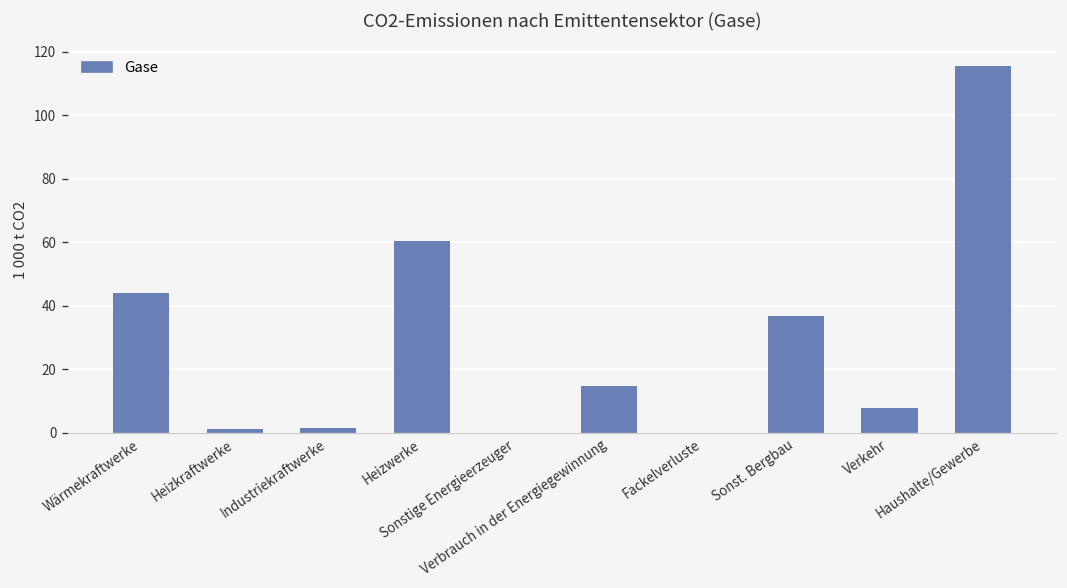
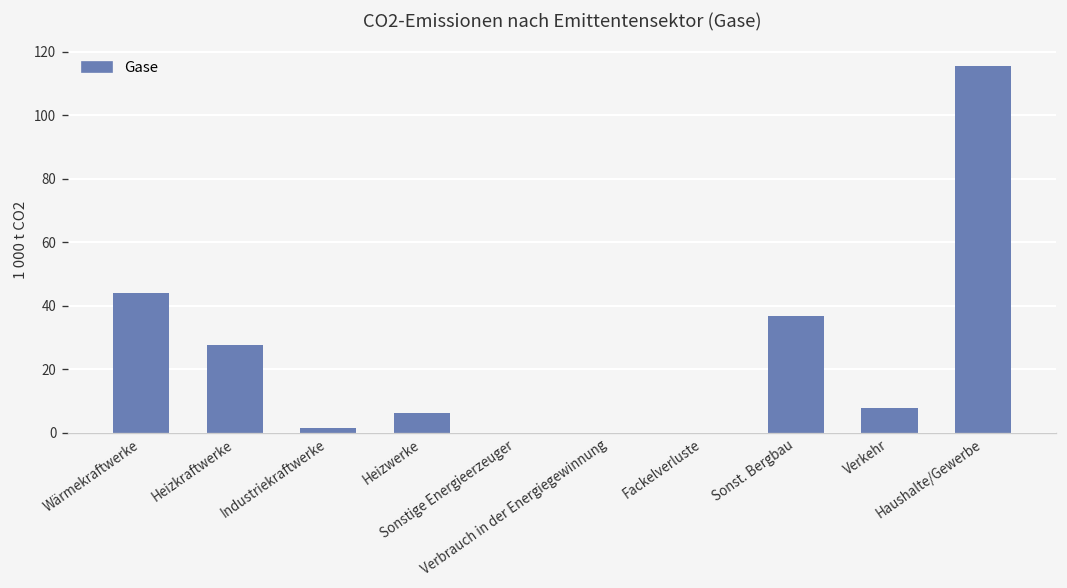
  {
    "Wärmekraftwerke": 44,
-   "Heizkraftwerke": 1,
+   "Heizkraftwerke": 28,
    "Industriekraftwerke": 1,
-   "Heizwerke": 60,
+   "Heizwerke": 6,
    "Sonstige Energieerzeuger": 0,
-   "Verbrauch in der Energiegewinnung": 15,
+   "Verbrauch in der Energiegewinnung": 0,
    "Fackelverluste": 0,
    "Sonst. Bergbau": 37,
    "Verkehr": 8,
    "Haushalte/Gewerbe": 116
  }
